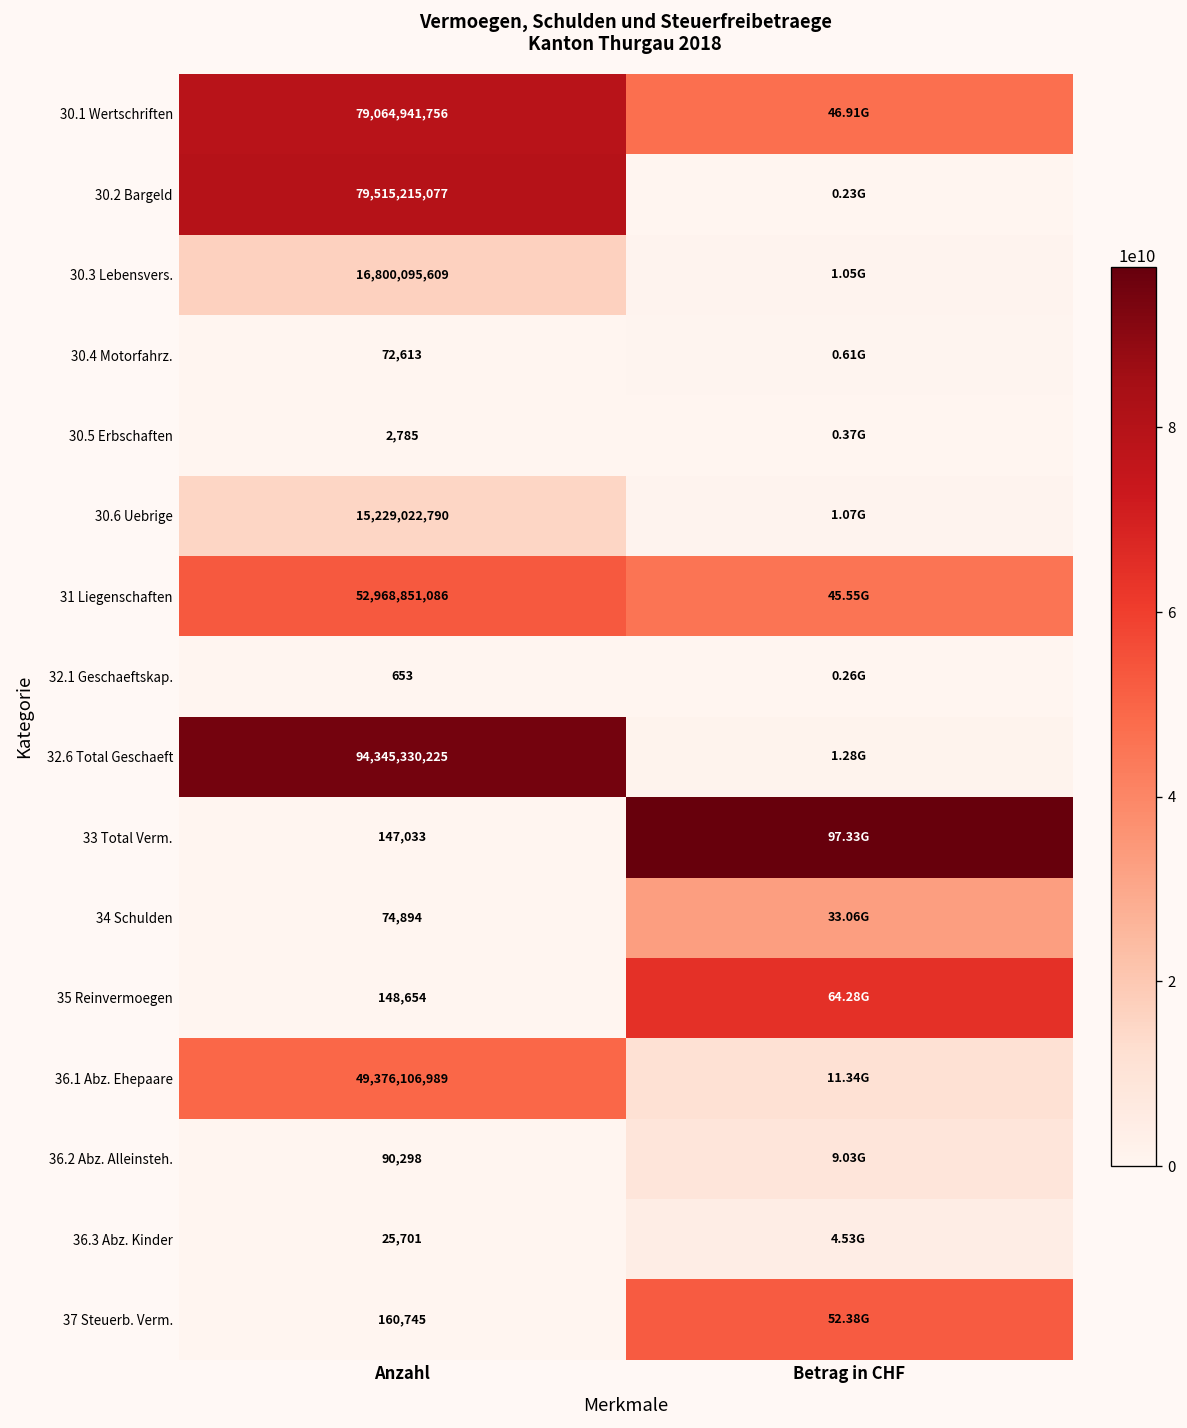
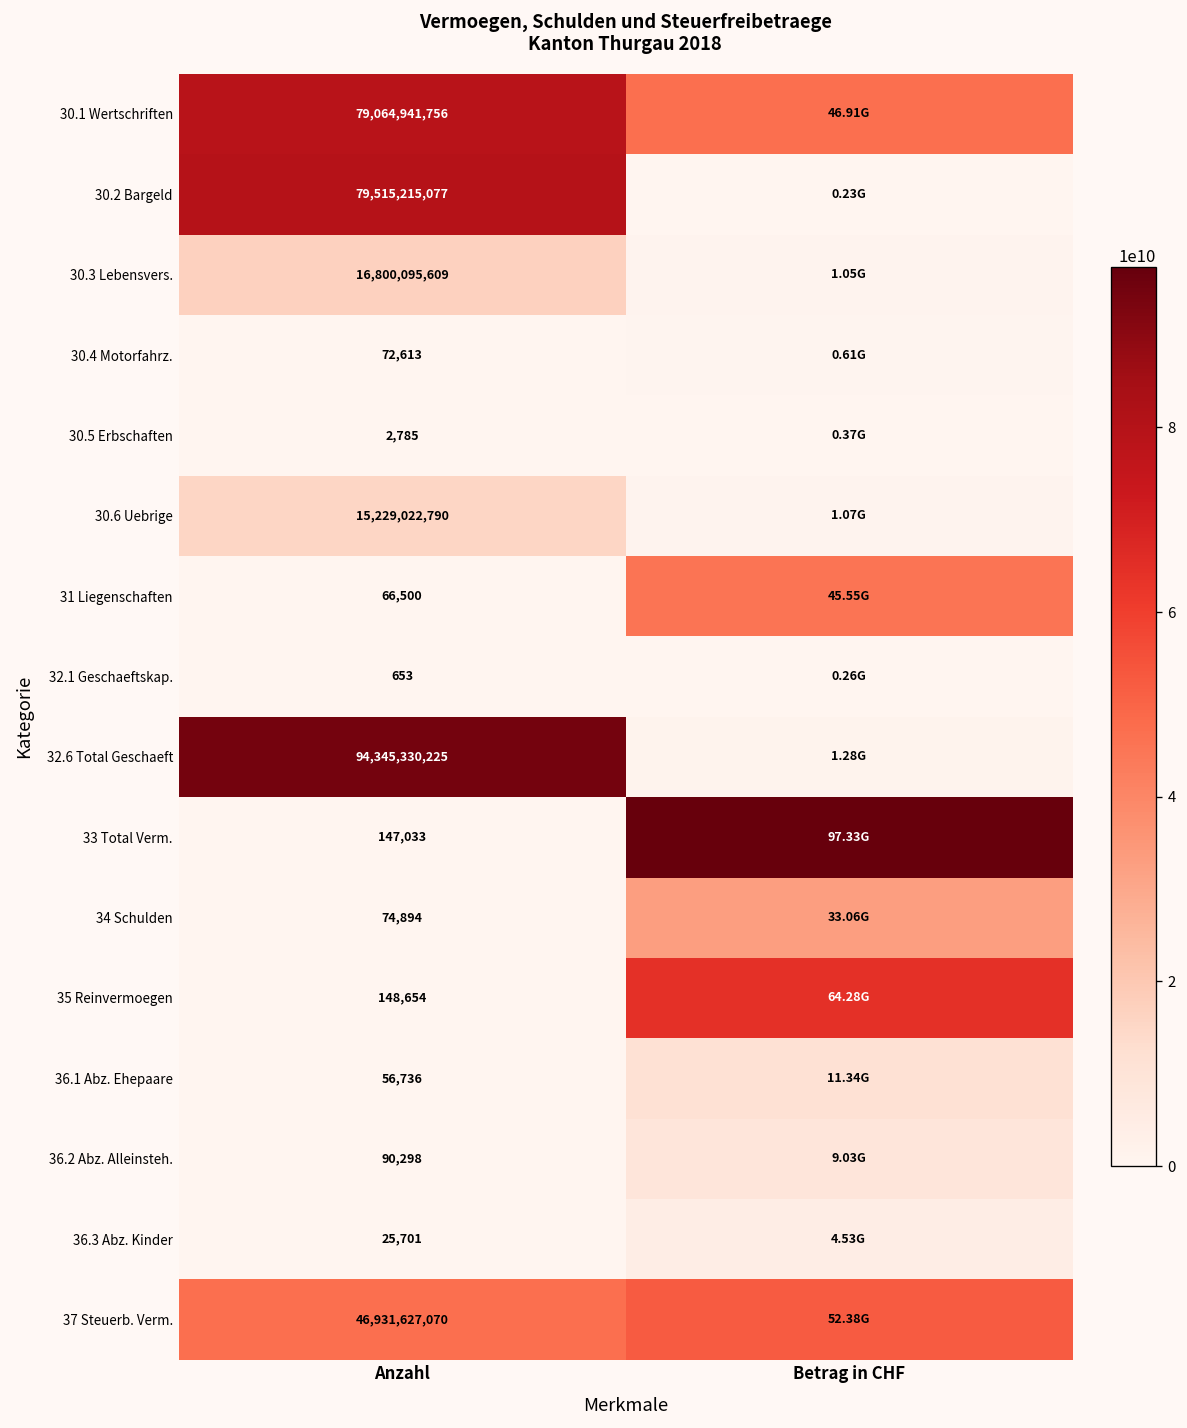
  {
    "30.1 Wertschriften": {
      "Anzahl": "79,064,941,756",
      "Betrag in CHF": "46.91G"
    },
    "30.2 Bargeld": {
      "Anzahl": "79,515,215,077",
      "Betrag in CHF": "0.23G"
    },
    "30.3 Lebensvers.": {
      "Anzahl": "16,800,095,609",
      "Betrag in CHF": "1.05G"
    },
    "30.4 Motorfahrz.": {
      "Anzahl": "72,613",
      "Betrag in CHF": "0.61G"
    },
    "30.5 Erbschaften": {
      "Anzahl": "2,785",
      "Betrag in CHF": "0.37G"
    },
    "30.6 Uebrige": {
      "Anzahl": "15,229,022,790",
      "Betrag in CHF": "1.07G"
    },
    "31 Liegenschaften": {
-     "Anzahl": "52,968,851,086",
+     "Anzahl": "66,500",
      "Betrag in CHF": "45.55G"
    },
    "32.1 Geschaeftskap.": {
      "Anzahl": "653",
      "Betrag in CHF": "0.26G"
    },
    "32.6 Total Geschaeft": {
      "Anzahl": "94,345,330,225",
      "Betrag in CHF": "1.28G"
    },
    "33 Total Verm.": {
      "Anzahl": "147,033",
      "Betrag in CHF": "97.33G"
    },
    "34 Schulden": {
      "Anzahl": "74,894",
      "Betrag in CHF": "33.06G"
    },
    "35 Reinvermoegen": {
      "Anzahl": "148,654",
      "Betrag in CHF": "64.28G"
    },
    "36.1 Abz. Ehepaare": {
-     "Anzahl": "49,376,106,989",
+     "Anzahl": "56,736",
      "Betrag in CHF": "11.34G"
    },
    "36.2 Abz. Alleinsteh.": {
      "Anzahl": "90,298",
      "Betrag in CHF": "9.03G"
    },
    "36.3 Abz. Kinder": {
      "Anzahl": "25,701",
      "Betrag in CHF": "4.53G"
    },
    "37 Steuerb. Verm.": {
-     "Anzahl": "160,745",
+     "Anzahl": "46,931,627,070",
      "Betrag in CHF": "52.38G"
    }
  }
